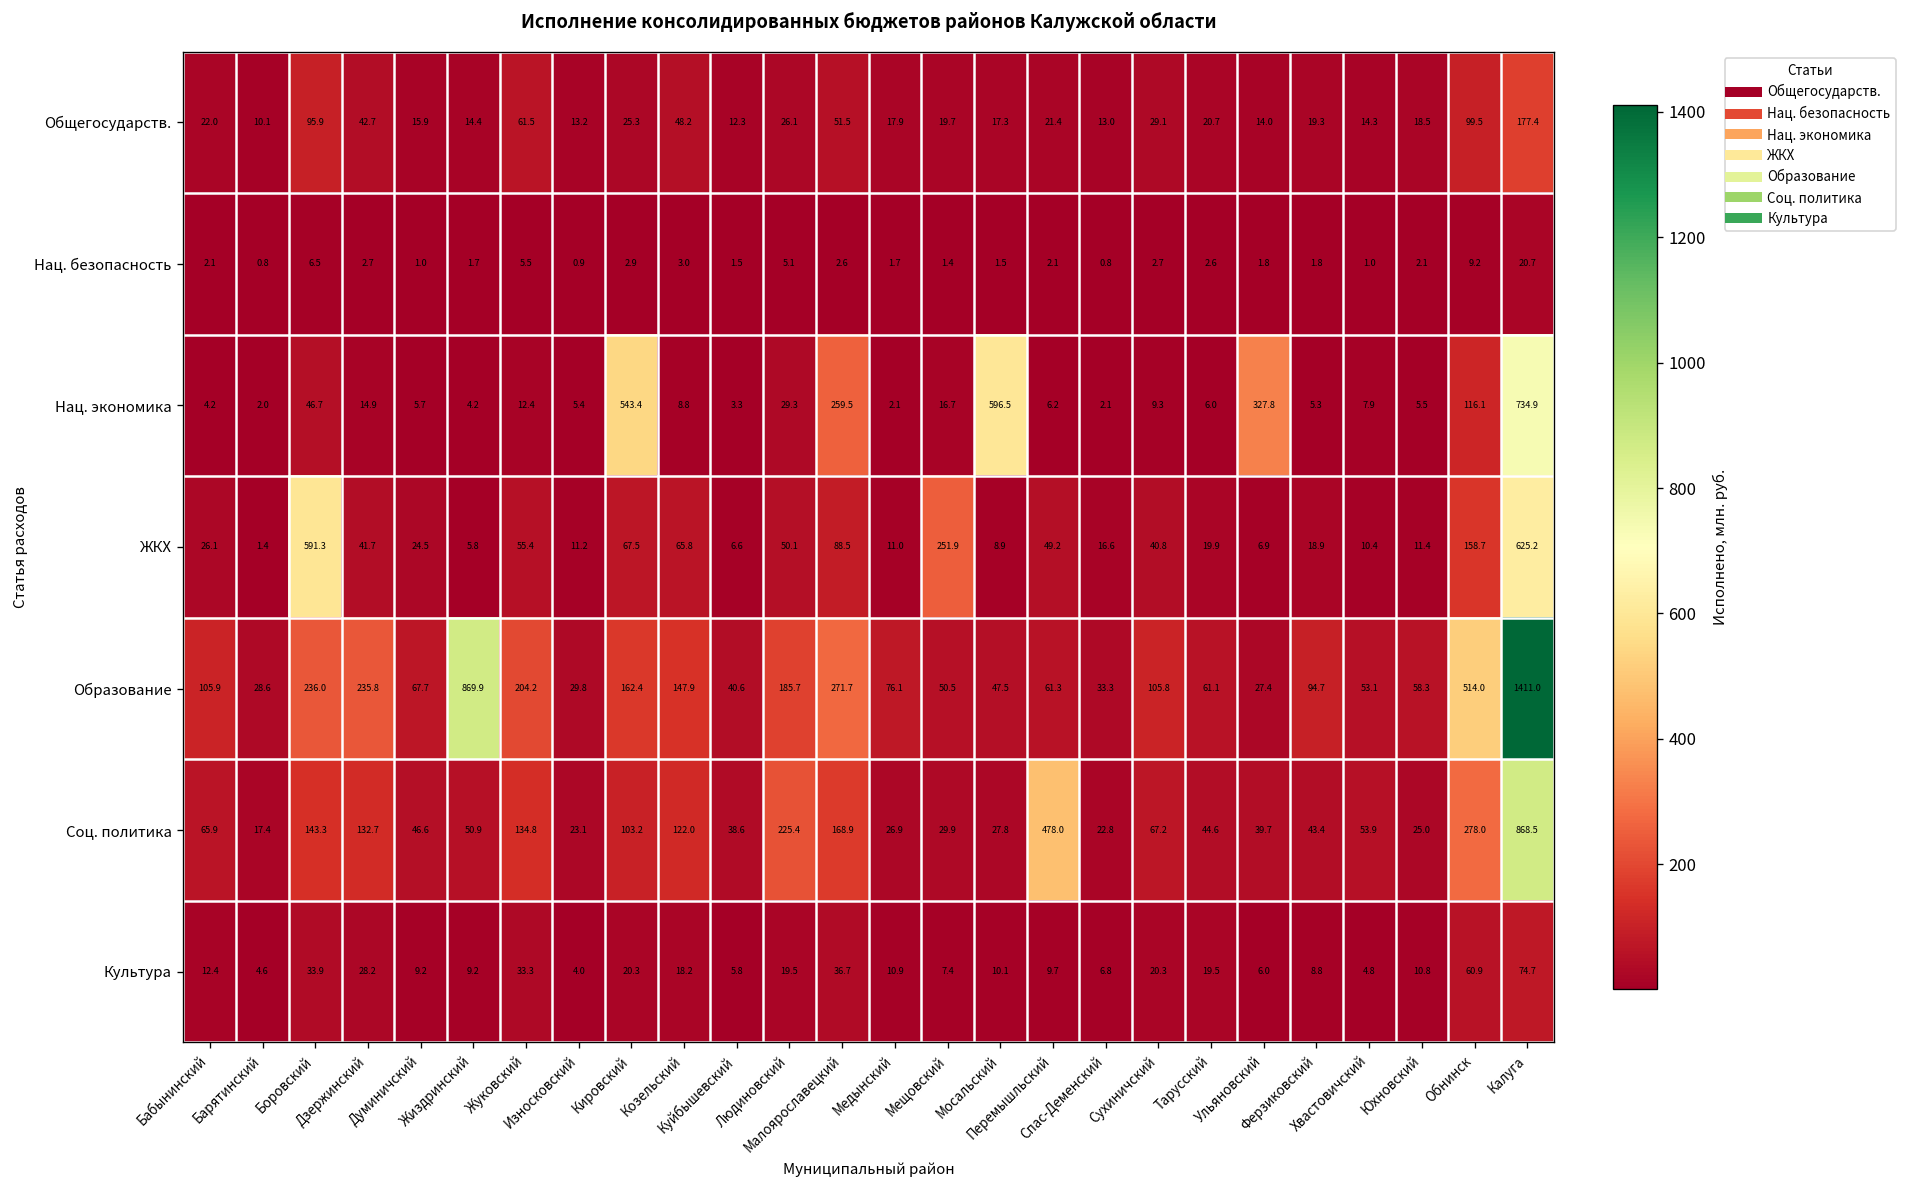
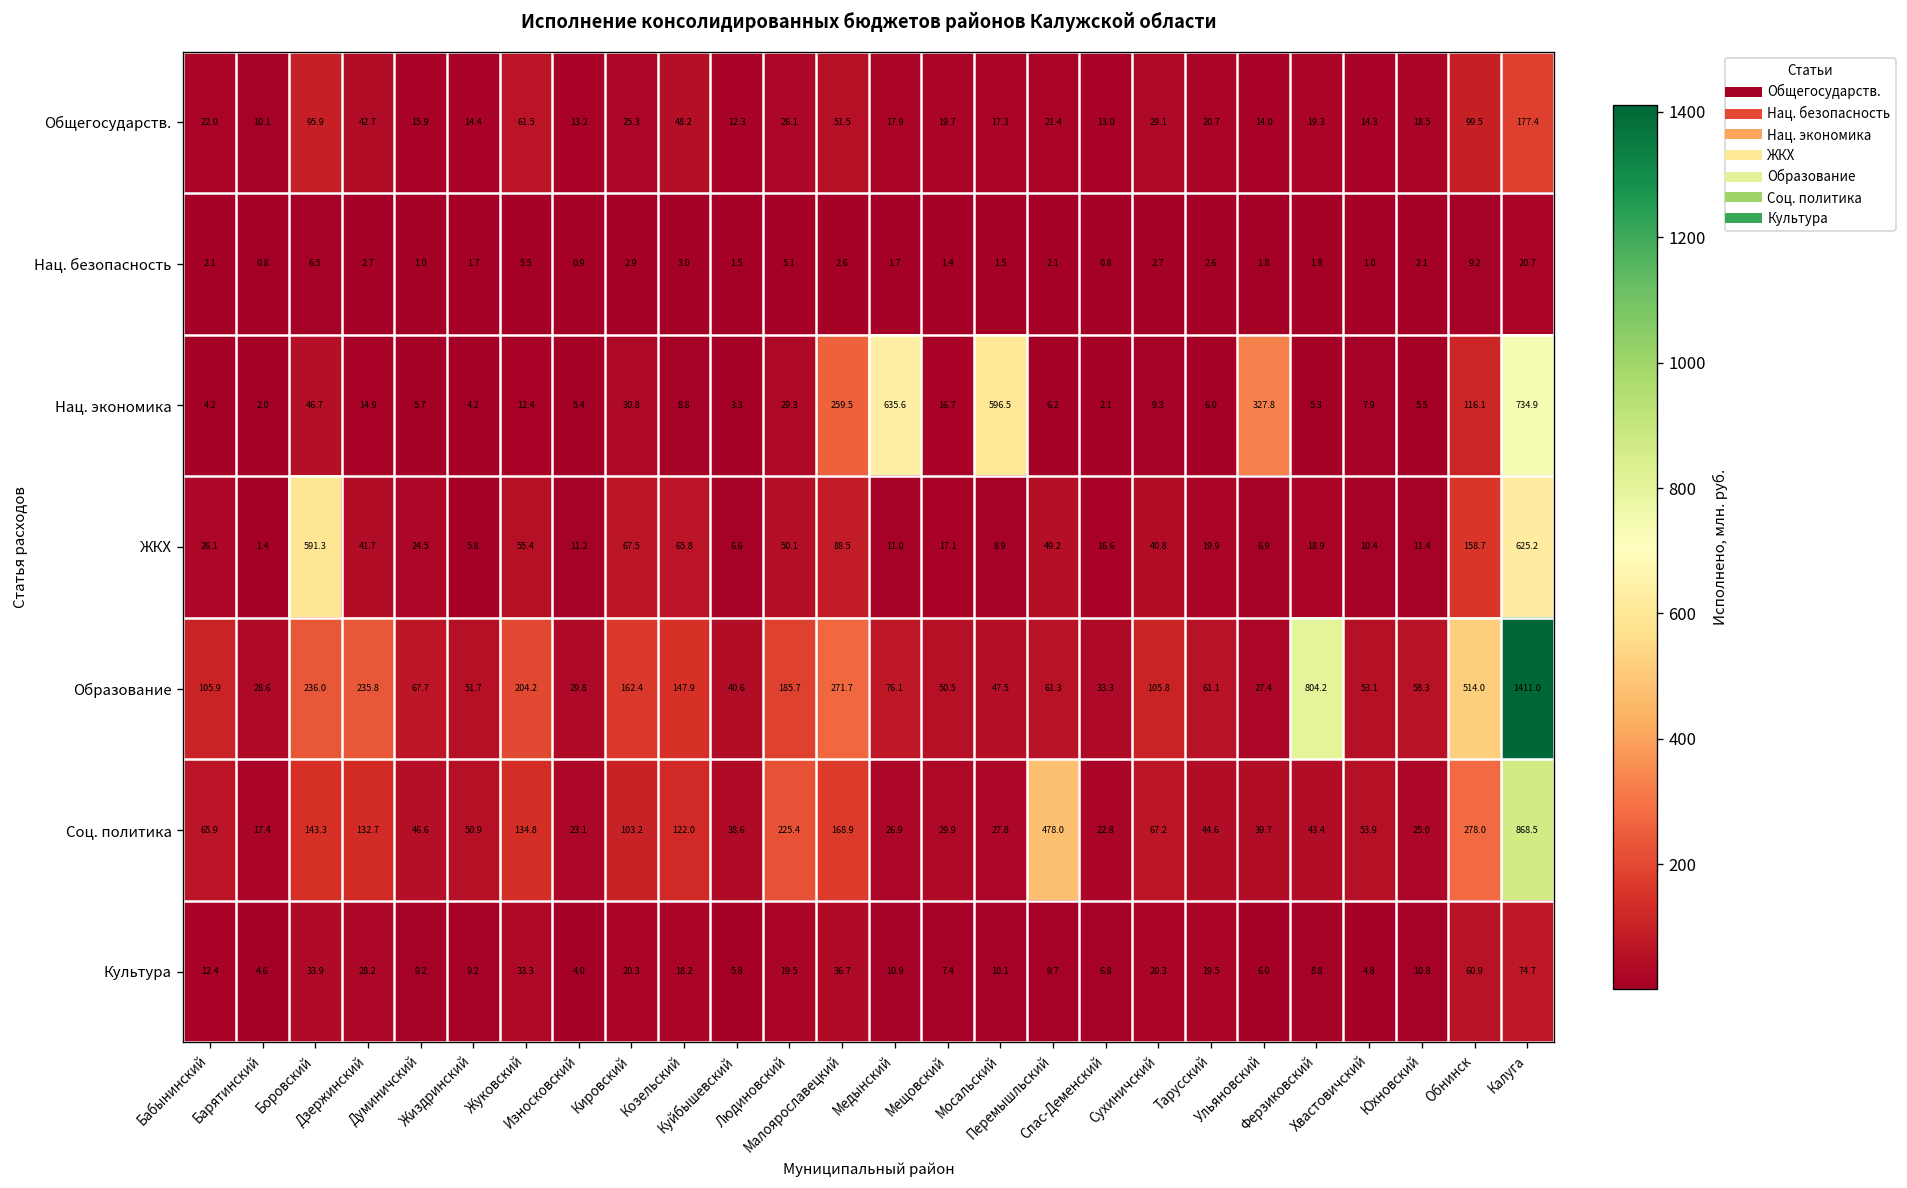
  {
    "Общегосударств.": {
      "Бабынинский": 22.0,
      "Барятинский": 10.1,
      "Боровский": 95.9,
      "Дзержинский": 42.7,
      "Думиничский": 15.9,
      "Жиздринский": 14.4,
      "Жуковский": 61.5,
      "Износковский": 13.2,
      "Кировский": 25.3,
      "Козельский": 48.2,
      "Куйбышевский": 12.3,
      "Людиновский": 26.1,
      "Малоярославецкий": 51.5,
      "Медынский": 17.9,
      "Мещовский": 19.7,
      "Мосальский": 17.3,
      "Перемышльский": 21.4,
      "Спас-Деменский": 13.0,
      "Сухиничский": 29.1,
      "Тарусский": 20.7,
      "Ульяновский": 14.0,
      "Ферзиковский": 19.3,
      "Хвастовичский": 14.3,
      "Юхновский": 18.5,
      "Обнинск": 99.5,
      "Калуга": 177.4
    },
    "Нац. безопасность": {
      "Бабынинский": 2.1,
      "Барятинский": 0.8,
      "Боровский": 6.5,
      "Дзержинский": 2.7,
      "Думиничский": 1.0,
      "Жиздринский": 1.7,
      "Жуковский": 5.5,
      "Износковский": 0.9,
      "Кировский": 2.9,
      "Козельский": 3.0,
      "Куйбышевский": 1.5,
      "Людиновский": 5.1,
      "Малоярославецкий": 2.6,
      "Медынский": 1.7,
      "Мещовский": 1.4,
      "Мосальский": 1.5,
      "Перемышльский": 2.1,
      "Спас-Деменский": 0.8,
      "Сухиничский": 2.7,
      "Тарусский": 2.6,
      "Ульяновский": 1.8,
      "Ферзиковский": 1.8,
      "Хвастовичский": 1.0,
      "Юхновский": 2.1,
      "Обнинск": 9.2,
      "Калуга": 20.7
    },
    "Нац. экономика": {
      "Бабынинский": 4.2,
      "Барятинский": 2.0,
      "Боровский": 46.7,
      "Дзержинский": 14.9,
      "Думиничский": 5.7,
      "Жиздринский": 4.2,
      "Жуковский": 12.4,
      "Износковский": 5.4,
-     "Кировский": 543.4,
+     "Кировский": 30.8,
      "Козельский": 8.8,
      "Куйбышевский": 3.3,
      "Людиновский": 29.3,
      "Малоярославецкий": 259.5,
-     "Медынский": 2.1,
+     "Медынский": 635.6,
      "Мещовский": 16.7,
      "Мосальский": 596.5,
      "Перемышльский": 6.2,
      "Спас-Деменский": 2.1,
      "Сухиничский": 9.3,
      "Тарусский": 6.0,
      "Ульяновский": 327.8,
      "Ферзиковский": 5.3,
      "Хвастовичский": 7.9,
      "Юхновский": 5.5,
      "Обнинск": 116.1,
      "Калуга": 734.9
    },
    "ЖКХ": {
      "Бабынинский": 26.1,
      "Барятинский": 1.4,
      "Боровский": 591.3,
      "Дзержинский": 41.7,
      "Думиничский": 24.5,
      "Жиздринский": 5.8,
      "Жуковский": 55.4,
      "Износковский": 11.2,
      "Кировский": 67.5,
      "Козельский": 65.8,
      "Куйбышевский": 6.6,
      "Людиновский": 50.1,
      "Малоярославецкий": 88.5,
      "Медынский": 11.0,
-     "Мещовский": 251.9,
+     "Мещовский": 17.1,
      "Мосальский": 8.9,
      "Перемышльский": 49.2,
      "Спас-Деменский": 16.6,
      "Сухиничский": 40.8,
      "Тарусский": 19.9,
      "Ульяновский": 6.9,
      "Ферзиковский": 18.9,
      "Хвастовичский": 10.4,
      "Юхновский": 11.4,
      "Обнинск": 158.7,
      "Калуга": 625.2
    },
    "Образование": {
      "Бабынинский": 105.9,
      "Барятинский": 28.6,
      "Боровский": 236.0,
      "Дзержинский": 235.8,
      "Думиничский": 67.7,
-     "Жиздринский": 869.9,
+     "Жиздринский": 51.7,
      "Жуковский": 204.2,
      "Износковский": 29.8,
      "Кировский": 162.4,
      "Козельский": 147.9,
      "Куйбышевский": 40.6,
      "Людиновский": 185.7,
      "Малоярославецкий": 271.7,
      "Медынский": 76.1,
      "Мещовский": 50.5,
      "Мосальский": 47.5,
      "Перемышльский": 61.3,
      "Спас-Деменский": 33.3,
      "Сухиничский": 105.8,
      "Тарусский": 61.1,
      "Ульяновский": 27.4,
-     "Ферзиковский": 94.7,
+     "Ферзиковский": 804.2,
      "Хвастовичский": 53.1,
      "Юхновский": 58.3,
      "Обнинск": 514.0,
      "Калуга": 1411.0
    },
    "Соц. политика": {
      "Бабынинский": 65.9,
      "Барятинский": 17.4,
      "Боровский": 143.3,
      "Дзержинский": 132.7,
      "Думиничский": 46.6,
      "Жиздринский": 50.9,
      "Жуковский": 134.8,
      "Износковский": 23.1,
      "Кировский": 103.2,
      "Козельский": 122.0,
      "Куйбышевский": 38.6,
      "Людиновский": 225.4,
      "Малоярославецкий": 168.9,
      "Медынский": 26.9,
      "Мещовский": 29.9,
      "Мосальский": 27.8,
      "Перемышльский": 478.0,
      "Спас-Деменский": 22.8,
      "Сухиничский": 67.2,
      "Тарусский": 44.6,
      "Ульяновский": 39.7,
      "Ферзиковский": 43.4,
      "Хвастовичский": 53.9,
      "Юхновский": 25.0,
      "Обнинск": 278.0,
      "Калуга": 868.5
    },
    "Культура": {
      "Бабынинский": 12.4,
      "Барятинский": 4.6,
      "Боровский": 33.9,
      "Дзержинский": 28.2,
      "Думиничский": 9.2,
      "Жиздринский": 9.2,
      "Жуковский": 33.3,
      "Износковский": 4.0,
      "Кировский": 20.3,
      "Козельский": 18.2,
      "Куйбышевский": 5.8,
      "Людиновский": 19.5,
      "Малоярославецкий": 36.7,
      "Медынский": 10.9,
      "Мещовский": 7.4,
      "Мосальский": 10.1,
      "Перемышльский": 9.7,
      "Спас-Деменский": 6.8,
      "Сухиничский": 20.3,
      "Тарусский": 19.5,
      "Ульяновский": 6.0,
      "Ферзиковский": 8.8,
      "Хвастовичский": 4.8,
      "Юхновский": 10.8,
      "Обнинск": 60.9,
      "Калуга": 74.7
    }
  }
